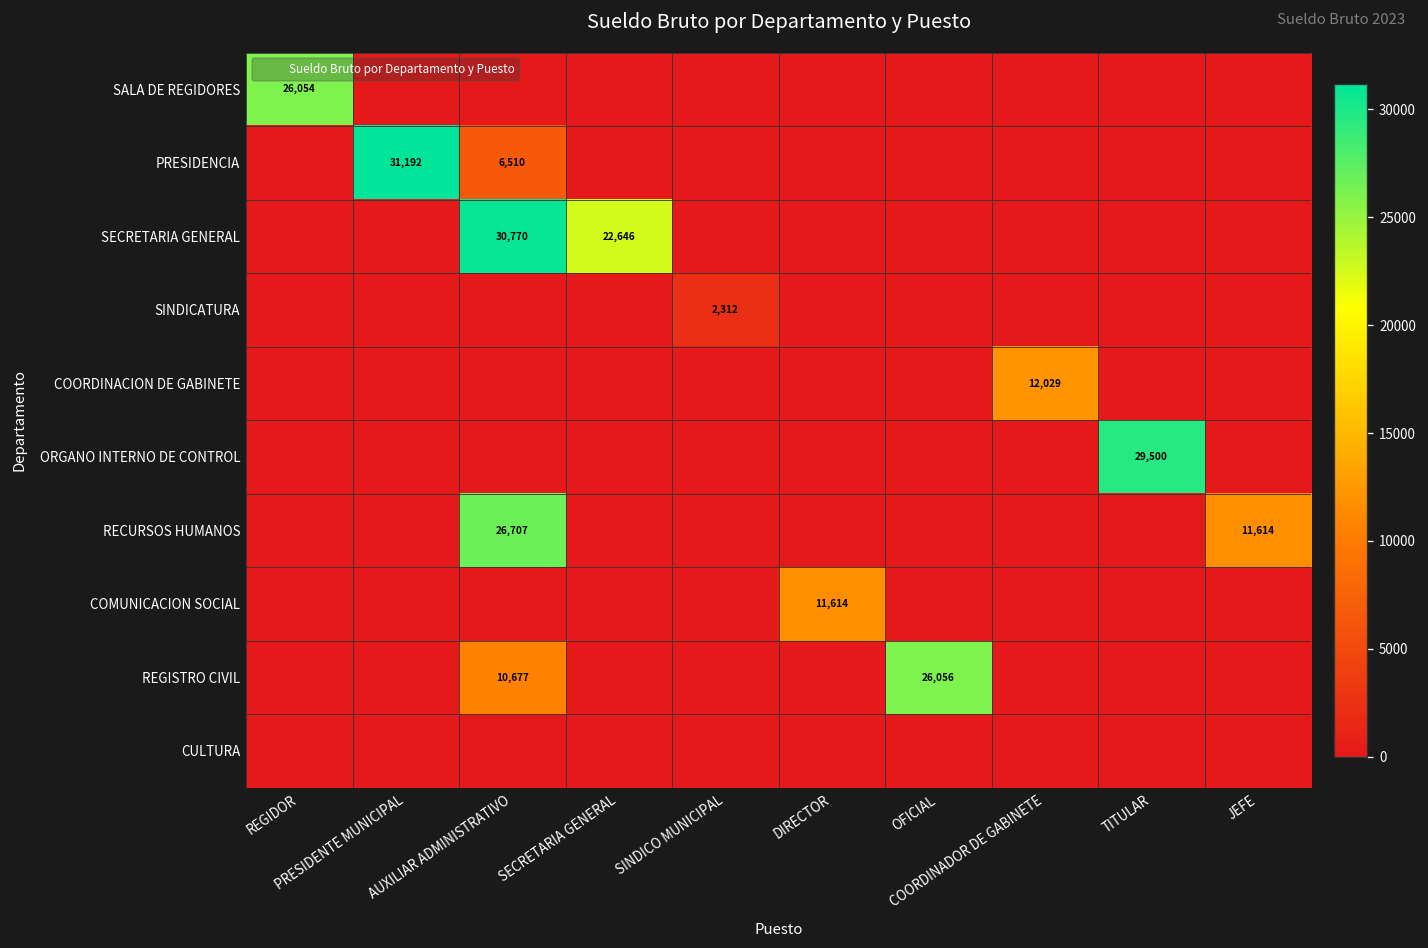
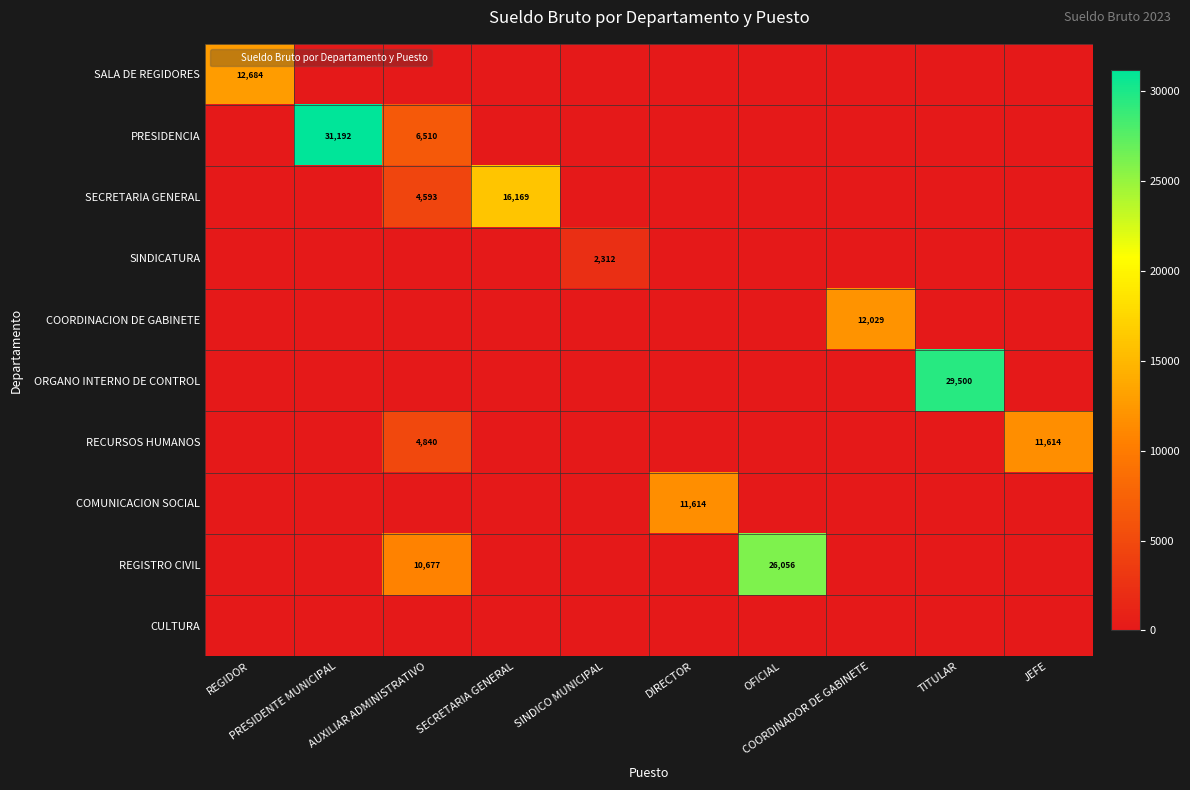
  {
    "SALA DE REGIDORES": {
-     "REGIDOR": "26,054"
+     "REGIDOR": "12,684"
    },
    "PRESIDENCIA": {
      "PRESIDENTE MUNICIPAL": "31,192",
      "AUXILIAR ADMINISTRATIVO": "6,510"
    },
    "SECRETARIA GENERAL": {
-     "AUXILIAR ADMINISTRATIVO": "30,770",
-     "SECRETARIA GENERAL": "22,646"
+     "AUXILIAR ADMINISTRATIVO": "4,593",
+     "SECRETARIA GENERAL": "16,169"
    },
    "SINDICATURA": {
      "SINDICO MUNICIPAL": "2,312"
    },
    "COORDINACION DE GABINETE": {
      "COORDINADOR DE GABINETE": "12,029"
    },
    "ORGANO INTERNO DE CONTROL": {
      "TITULAR": "29,500"
    },
    "RECURSOS HUMANOS": {
-     "AUXILIAR ADMINISTRATIVO": "26,707",
+     "AUXILIAR ADMINISTRATIVO": "4,840",
      "JEFE": "11,614"
    },
    "COMUNICACION SOCIAL": {
      "DIRECTOR": "11,614"
    },
    "REGISTRO CIVIL": {
      "AUXILIAR ADMINISTRATIVO": "10,677",
      "OFICIAL": "26,056"
    }
  }
